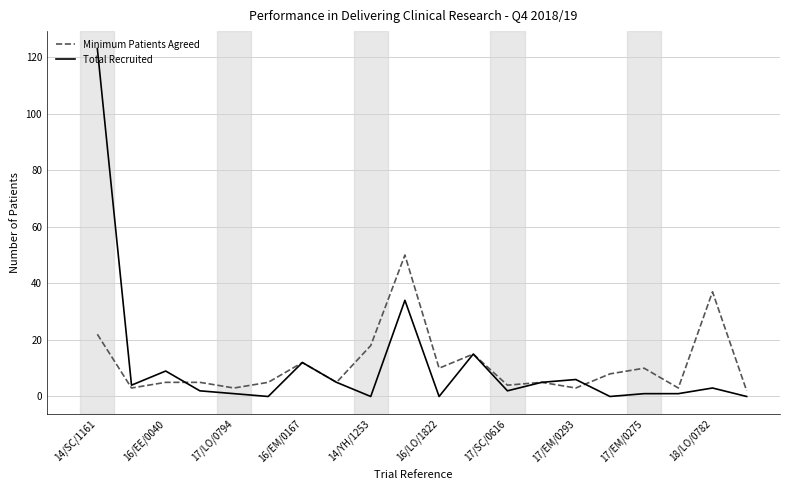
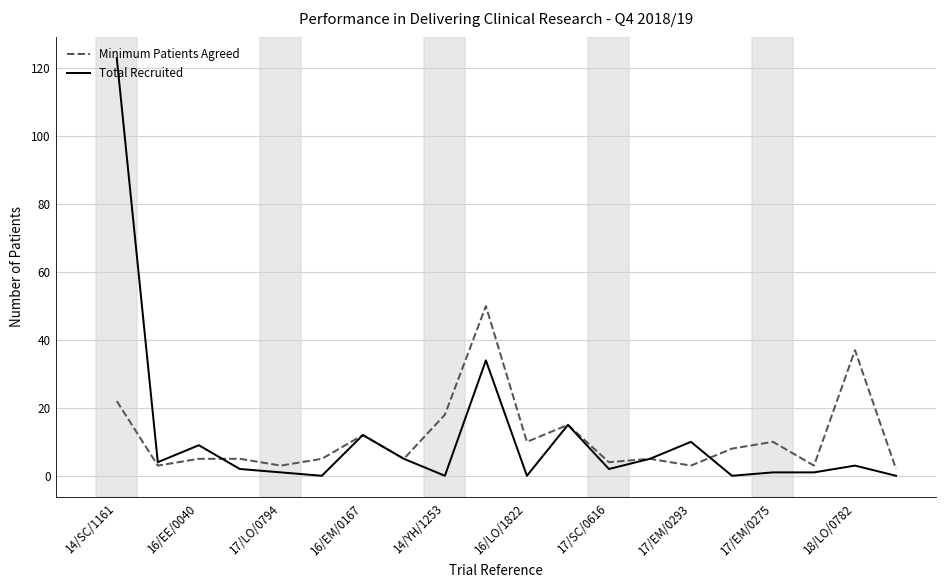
  {
    "Minimum Patients Agreed": {
      "14/SC/1161": 22,
      "16/EE/0040": 5,
      "17/LO/0794": 3,
      "14/YH/1253": 18,
      "16/LO/1822": 10,
      "17/SC/0616": 4,
      "17/EM/0293": 3,
      "17/EM/0275": 10,
      "18/LO/0782": 37
    },
    "Total Recruited": {
      "14/SC/1161": 123,
      "16/EE/0040": 9,
      "17/LO/0794": 1,
      "14/YH/1253": 0,
      "16/LO/1822": 0,
      "17/SC/0616": 2,
-     "17/EM/0293": 6,
+     "17/EM/0293": 10,
      "17/EM/0275": 1,
      "18/LO/0782": 3
    }
  }
